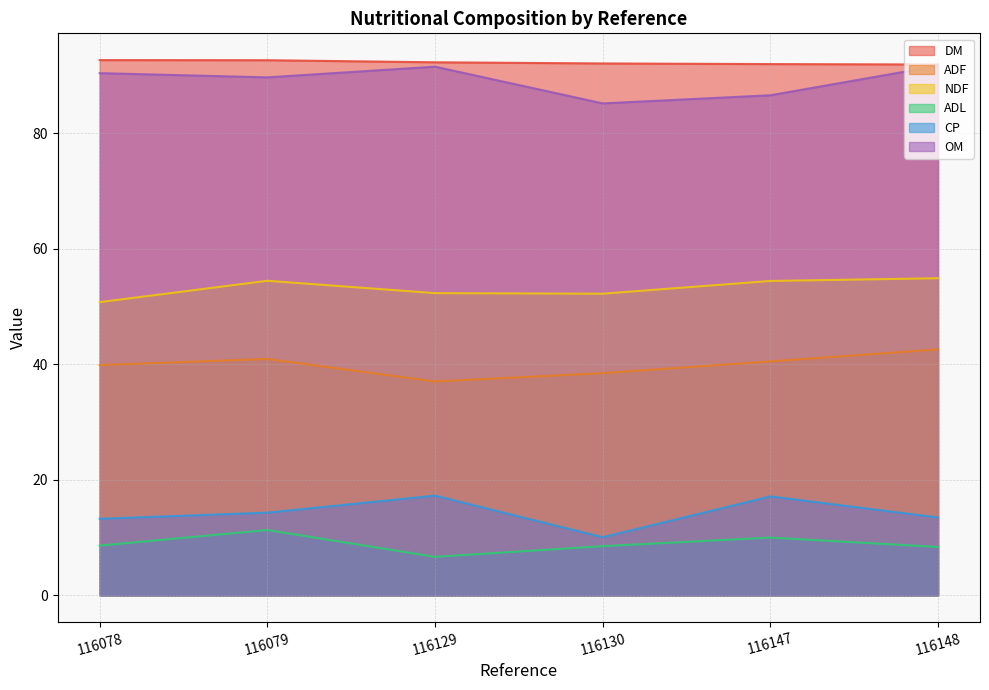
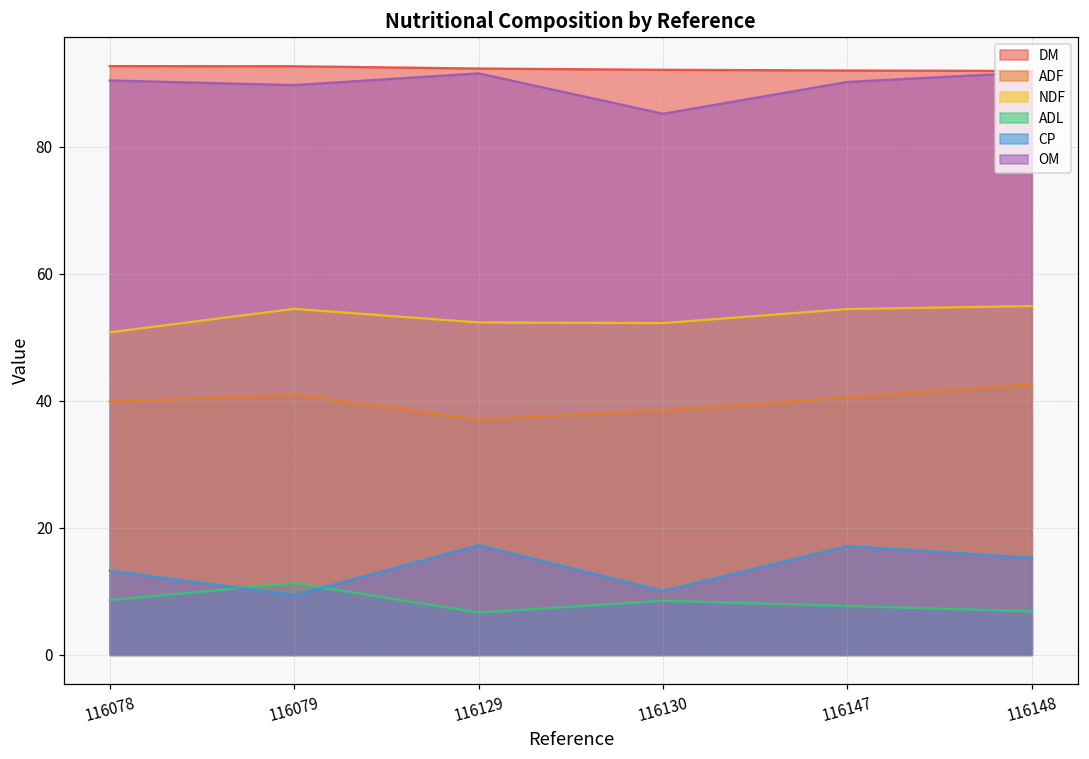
  {
    "ADL": {
      "116078": 9,
      "116079": 11,
      "116129": 7,
      "116130": 9,
-     "116147": 10,
-     "116148": 8
+     "116147": 8,
+     "116148": 7
    },
    "CP": {
      "116078": 13,
-     "116079": 14,
+     "116079": 9,
      "116129": 17,
      "116130": 10,
      "116147": 17,
-     "116148": 14
+     "116148": 15
    },
    "OM": {
      "116078": 90,
      "116079": 90,
      "116129": 92,
      "116130": 85,
-     "116147": 87
+     "116147": 90
    }
  }
